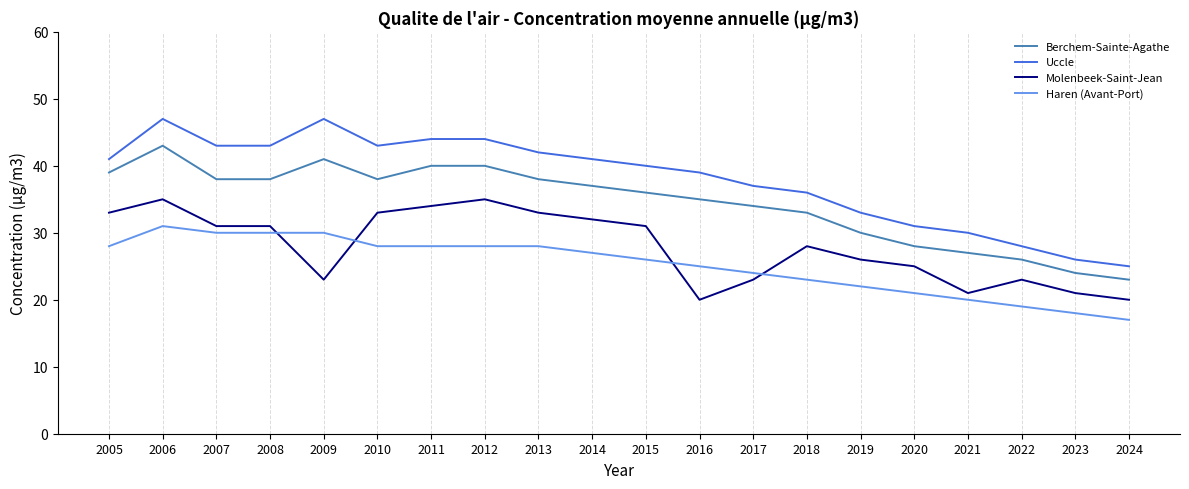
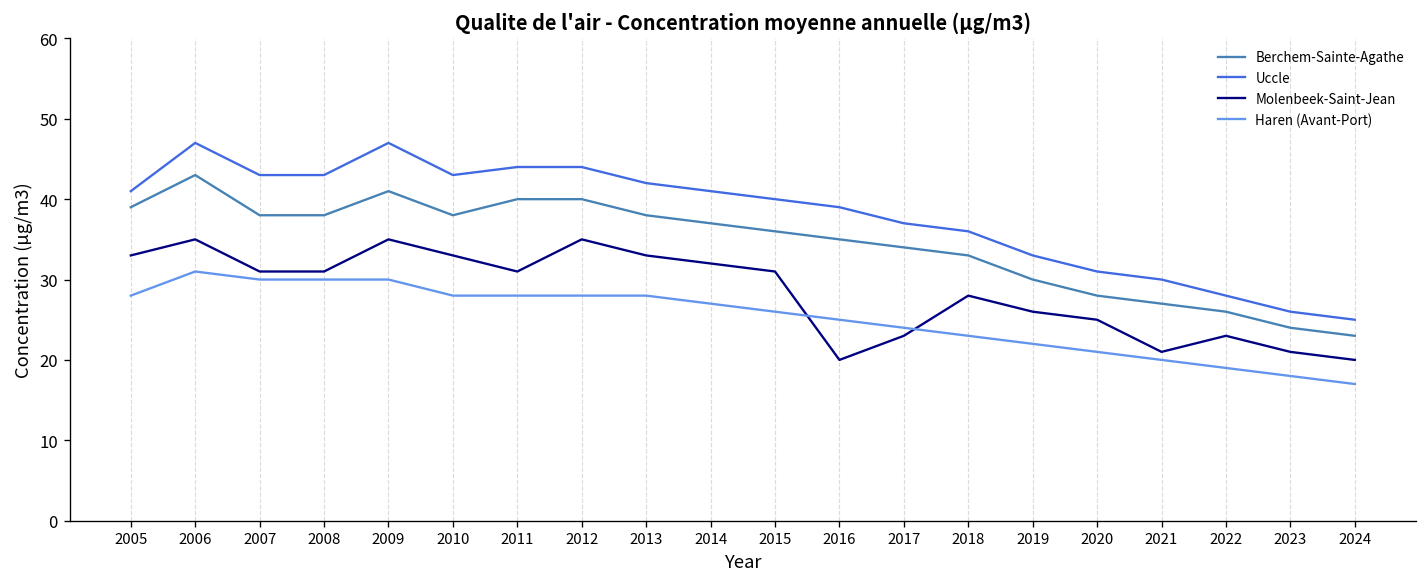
  {
    "Molenbeek-Saint-Jean": {
      "2005": 33,
      "2006": 35,
      "2007": 31,
      "2008": 31,
-     "2009": 23,
+     "2009": 35,
      "2010": 33,
-     "2011": 34,
+     "2011": 31,
      "2012": 35,
      "2013": 33,
      "2014": 32,
      "2015": 31,
      "2016": 20,
      "2017": 23,
      "2018": 28,
      "2019": 26,
      "2020": 25,
      "2021": 21,
      "2022": 23,
      "2023": 21,
      "2024": 20
    }
  }
